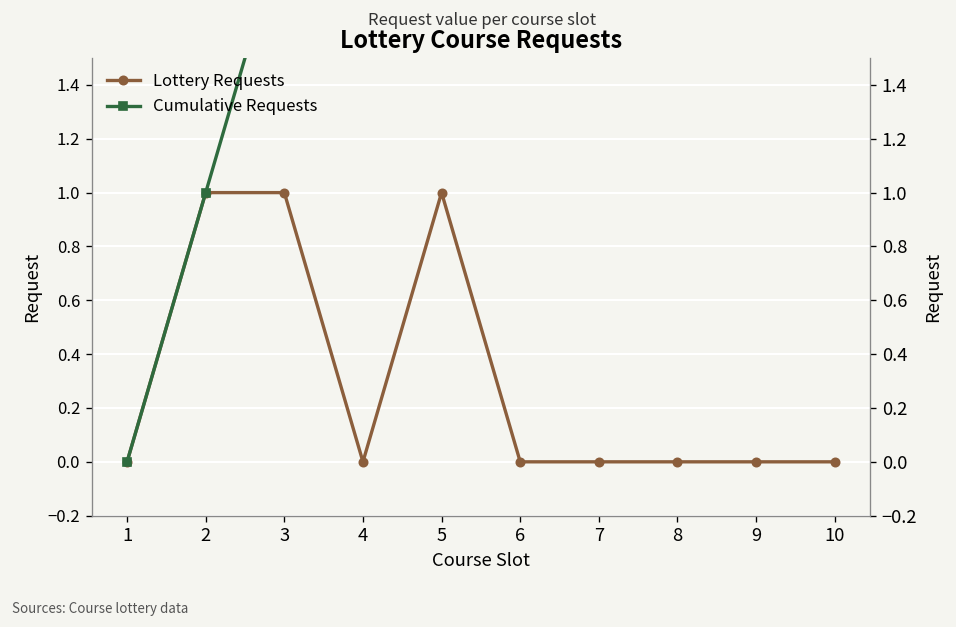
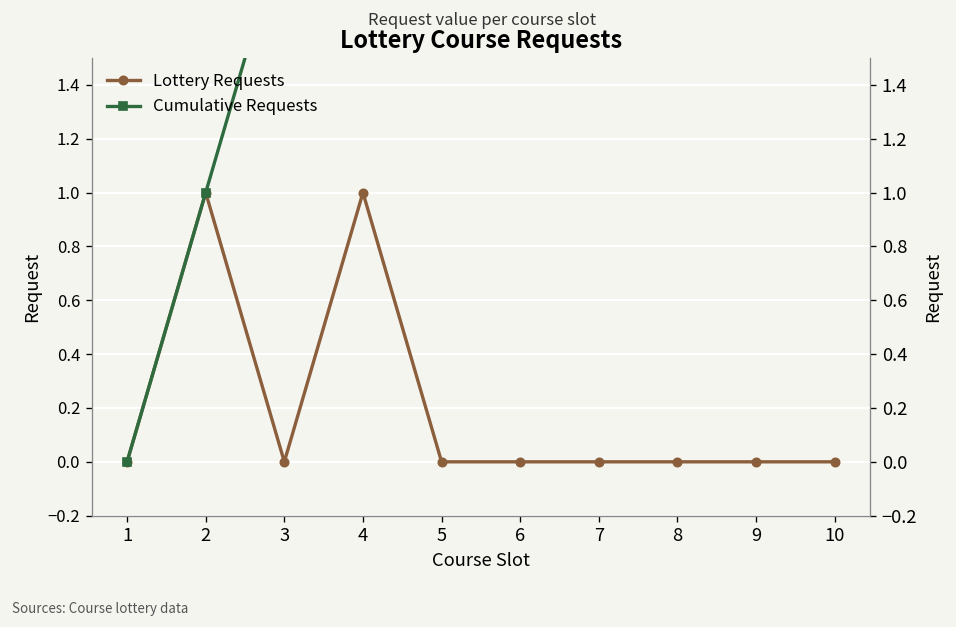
  {
    "Lottery Requests": {
-     "3": 1,
-     "4": 0,
-     "5": 1,
+     "3": 0,
+     "4": 1,
+     "5": 0,
      "6": 0,
      "7": 0,
      "8": 0,
      "9": 0,
      "10": 0
    }
  }
